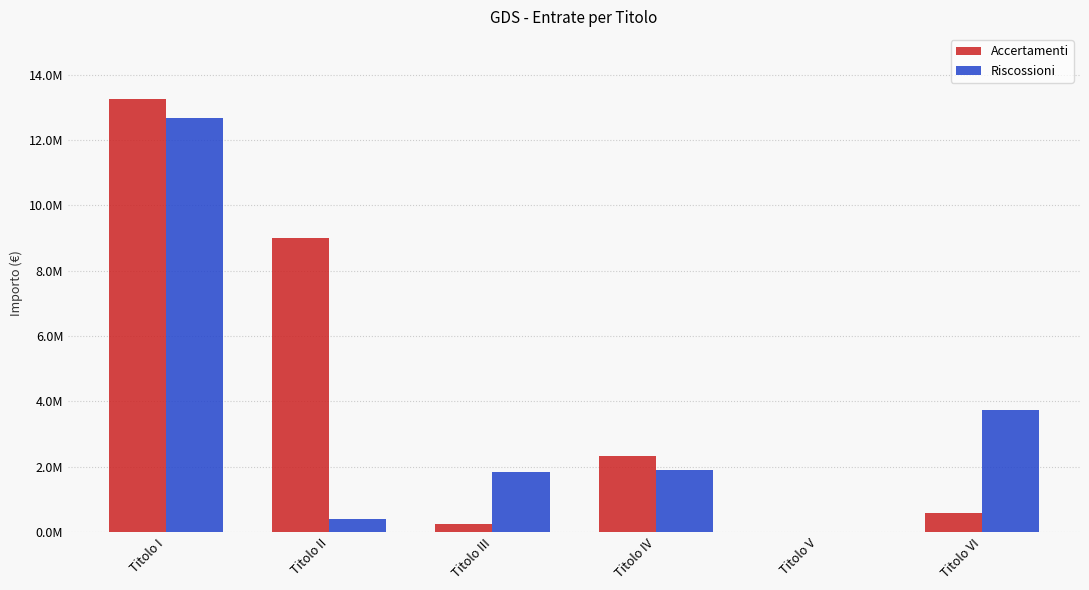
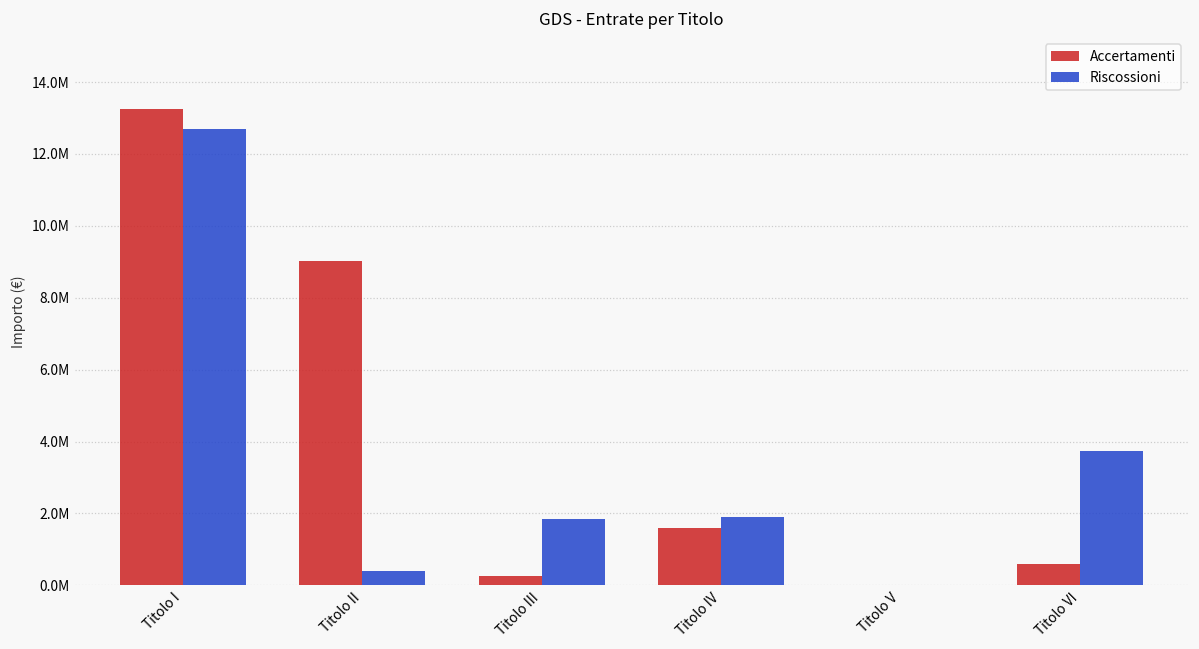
  {
    "Accertamenti": {
      "Titolo I": 13300000,
      "Titolo II": 9000000,
      "Titolo III": 200000,
-     "Titolo IV": 2300000,
+     "Titolo IV": 1600000,
      "Titolo V": 0,
      "Titolo VI": 600000
    },
    "Riscossioni": {
      "Titolo I": 12700000,
      "Titolo II": 400000,
      "Titolo III": 1800000,
      "Titolo IV": 1900000,
      "Titolo V": 0,
      "Titolo VI": 3700000
    }
  }
